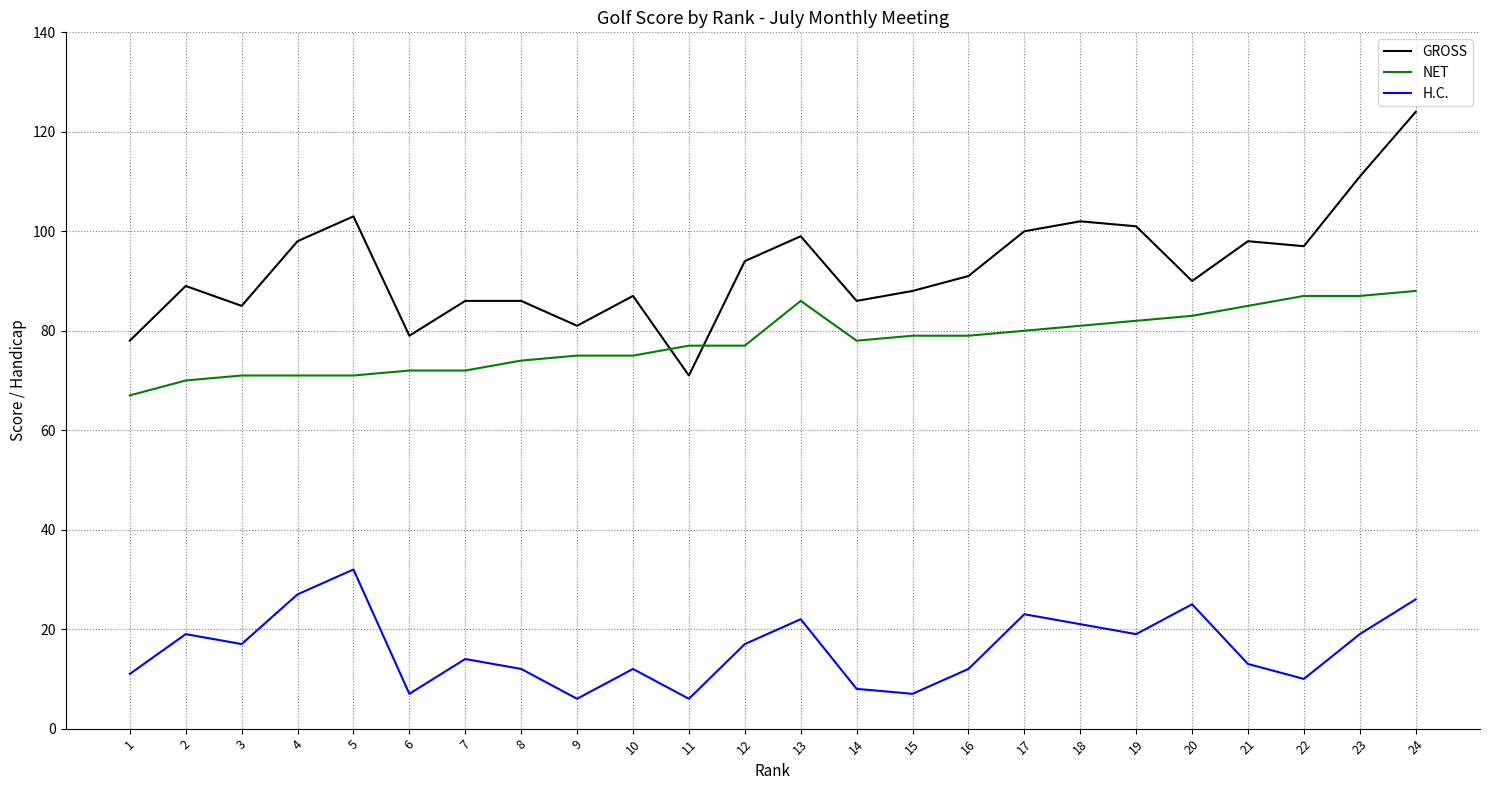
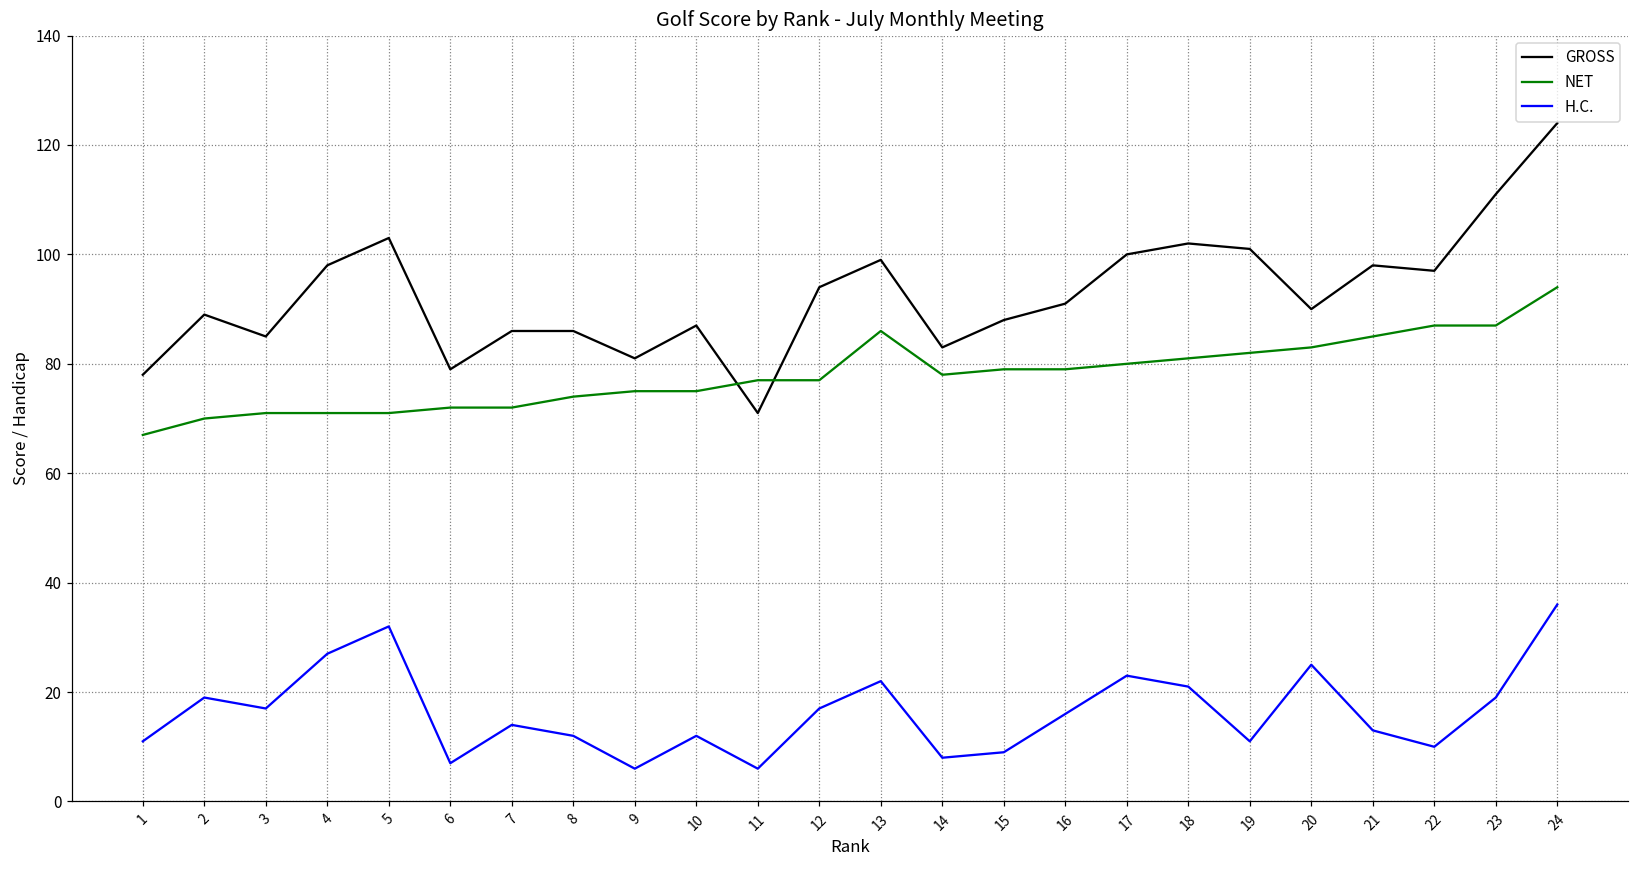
  {
    "GROSS": {
      "1": 78,
      "2": 89,
      "3": 85,
      "4": 98,
      "5": 103,
      "6": 79,
      "7": 86,
      "8": 86,
      "9": 81,
      "10": 87,
      "11": 71,
      "12": 94,
      "13": 99,
-     "14": 86,
+     "14": 83,
      "15": 88,
      "16": 91,
      "17": 100,
      "18": 102,
      "19": 101,
      "20": 90,
      "21": 98,
      "22": 97,
      "23": 111,
      "24": 124
    },
    "NET": {
      "1": 67,
      "2": 70,
      "3": 71,
      "4": 71,
      "5": 71,
      "6": 72,
      "7": 72,
      "8": 74,
      "9": 75,
      "10": 75,
      "11": 77,
      "12": 77,
      "13": 86,
      "14": 78,
      "15": 79,
      "16": 79,
      "17": 80,
      "18": 81,
      "19": 82,
      "20": 83,
      "21": 85,
      "22": 87,
      "23": 87,
-     "24": 88
+     "24": 94
    },
    "H.C.": {
      "1": 11,
      "2": 19,
      "3": 17,
      "4": 27,
      "5": 32,
      "6": 7,
      "7": 14,
      "8": 12,
      "9": 6,
      "10": 12,
      "11": 6,
      "12": 17,
      "13": 22,
      "14": 8,
-     "15": 7,
-     "16": 12,
+     "15": 9,
+     "16": 16,
      "17": 23,
      "18": 21,
-     "19": 19,
+     "19": 11,
      "20": 25,
      "21": 13,
      "22": 10,
      "23": 19,
-     "24": 26
+     "24": 36
    }
  }
